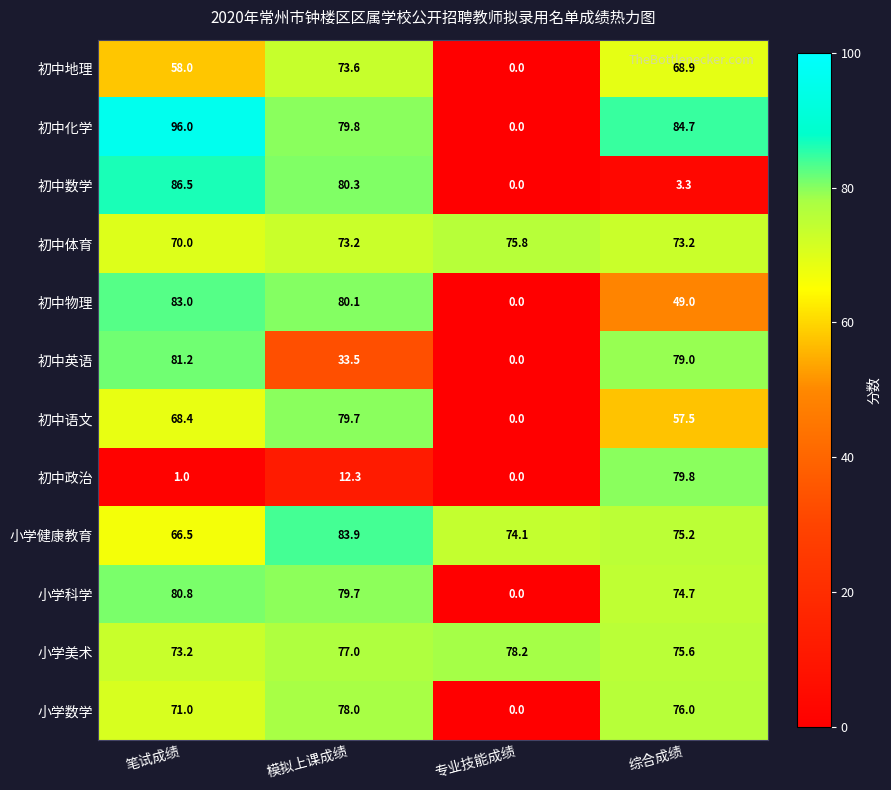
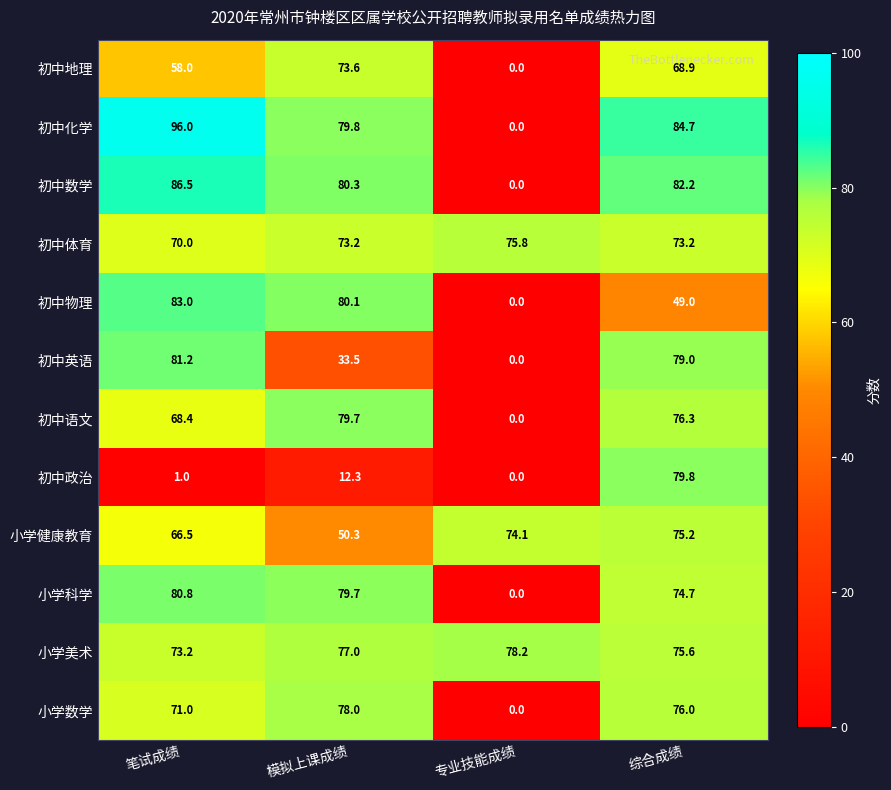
  {
    "初中地理": {
      "笔试成绩": 58.0,
      "模拟上课成绩": 73.6,
      "专业技能成绩": 0.0
    },
    "初中化学": {
      "笔试成绩": 96.0,
      "模拟上课成绩": 79.8,
      "专业技能成绩": 0.0,
      "综合成绩": 84.7
    },
    "初中数学": {
      "笔试成绩": 86.5,
      "模拟上课成绩": 80.3,
      "专业技能成绩": 0.0,
-     "综合成绩": 3.3
+     "综合成绩": 82.2
    },
    "初中体育": {
      "笔试成绩": 70.0,
      "模拟上课成绩": 73.2,
      "专业技能成绩": 75.8,
      "综合成绩": 73.2
    },
    "初中物理": {
      "笔试成绩": 83.0,
      "模拟上课成绩": 80.1,
      "专业技能成绩": 0.0,
      "综合成绩": 49.0
    },
    "初中英语": {
      "笔试成绩": 81.2,
      "模拟上课成绩": 33.5,
      "专业技能成绩": 0.0,
      "综合成绩": 79.0
    },
    "初中语文": {
      "笔试成绩": 68.4,
      "模拟上课成绩": 79.7,
      "专业技能成绩": 0.0,
-     "综合成绩": 57.5
+     "综合成绩": 76.3
    },
    "初中政治": {
      "笔试成绩": 1.0,
      "模拟上课成绩": 12.3,
      "专业技能成绩": 0.0,
      "综合成绩": 79.8
    },
    "小学健康教育": {
      "笔试成绩": 66.5,
-     "模拟上课成绩": 83.9,
+     "模拟上课成绩": 50.3,
      "专业技能成绩": 74.1,
      "综合成绩": 75.2
    },
    "小学科学": {
      "笔试成绩": 80.8,
      "模拟上课成绩": 79.7,
      "专业技能成绩": 0.0,
      "综合成绩": 74.7
    },
    "小学美术": {
      "笔试成绩": 73.2,
      "模拟上课成绩": 77.0,
      "专业技能成绩": 78.2,
      "综合成绩": 75.6
    },
    "小学数学": {
      "笔试成绩": 71.0,
      "模拟上课成绩": 78.0,
      "专业技能成绩": 0.0,
      "综合成绩": 76.0
    }
  }
